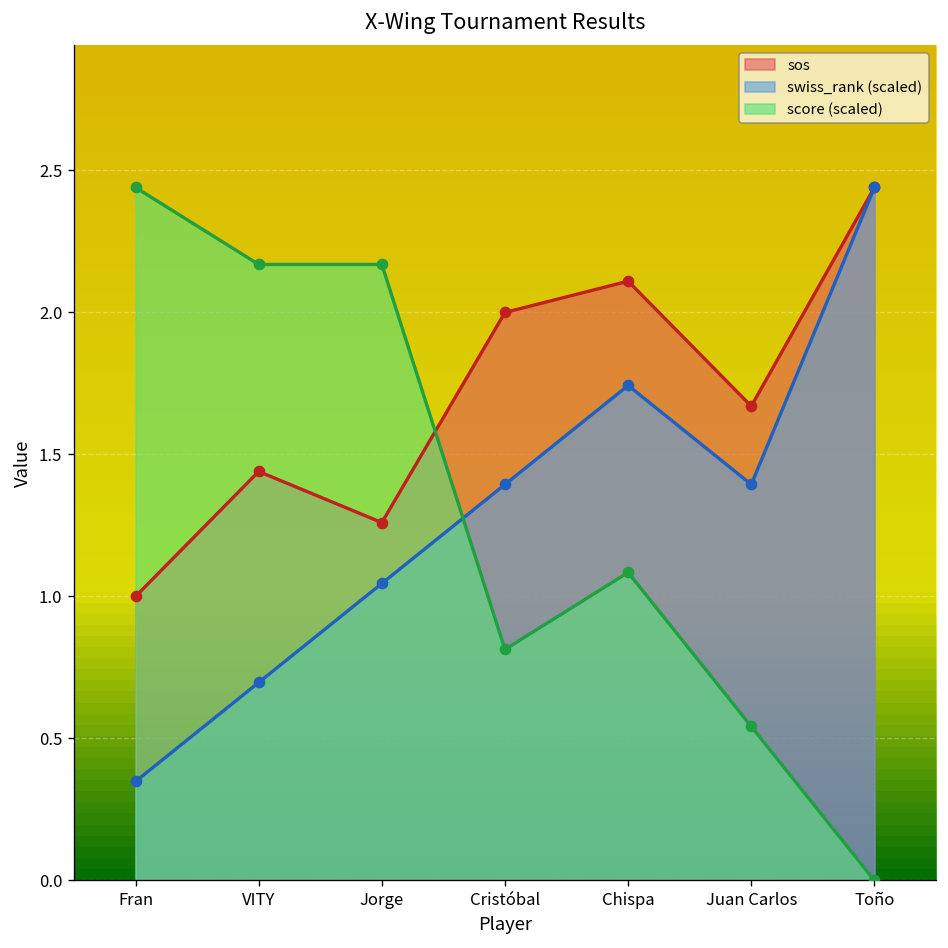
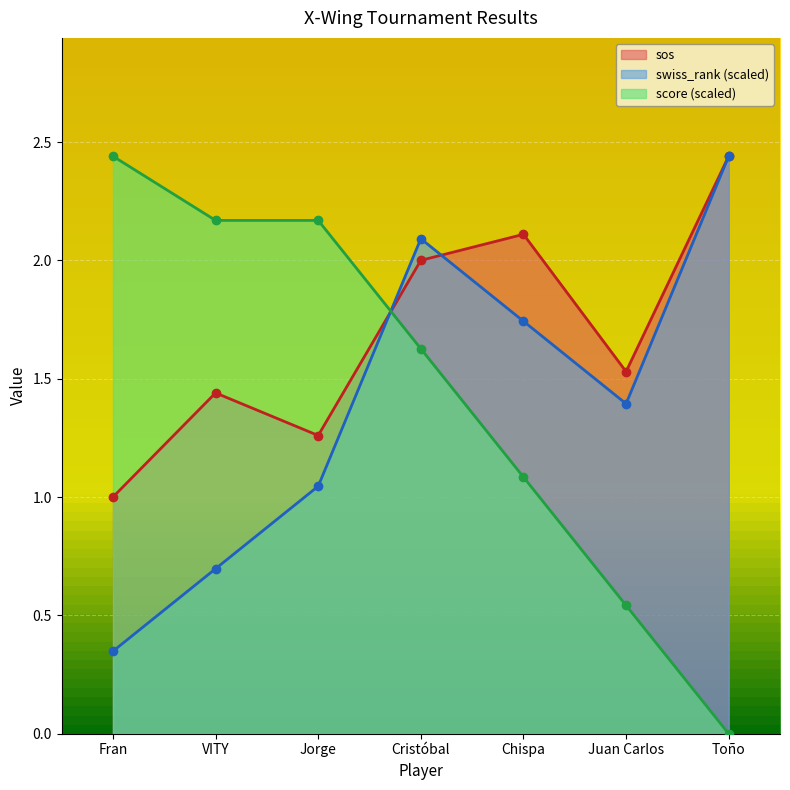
  {
    "sos": {
      "Fran": 1.00,
      "VITY": 1.44,
      "Jorge": 1.26,
      "Cristóbal": 2.00,
      "Chispa": 2.11,
-     "Juan Carlos": 1.67
+     "Juan Carlos": 1.53
    },
    "swiss_rank (scaled)": {
      "Fran": 0.35,
      "VITY": 0.70,
      "Jorge": 1.05,
-     "Cristóbal": 1.39,
+     "Cristóbal": 2.09,
      "Chispa": 1.74,
      "Juan Carlos": 1.39
    },
    "score (scaled)": {
      "Fran": 2.44,
      "VITY": 2.17,
      "Jorge": 2.17,
-     "Cristóbal": 0.81,
+     "Cristóbal": 1.63,
      "Chispa": 1.08,
      "Juan Carlos": 0.54,
      "Toño": 0.00
    }
  }
